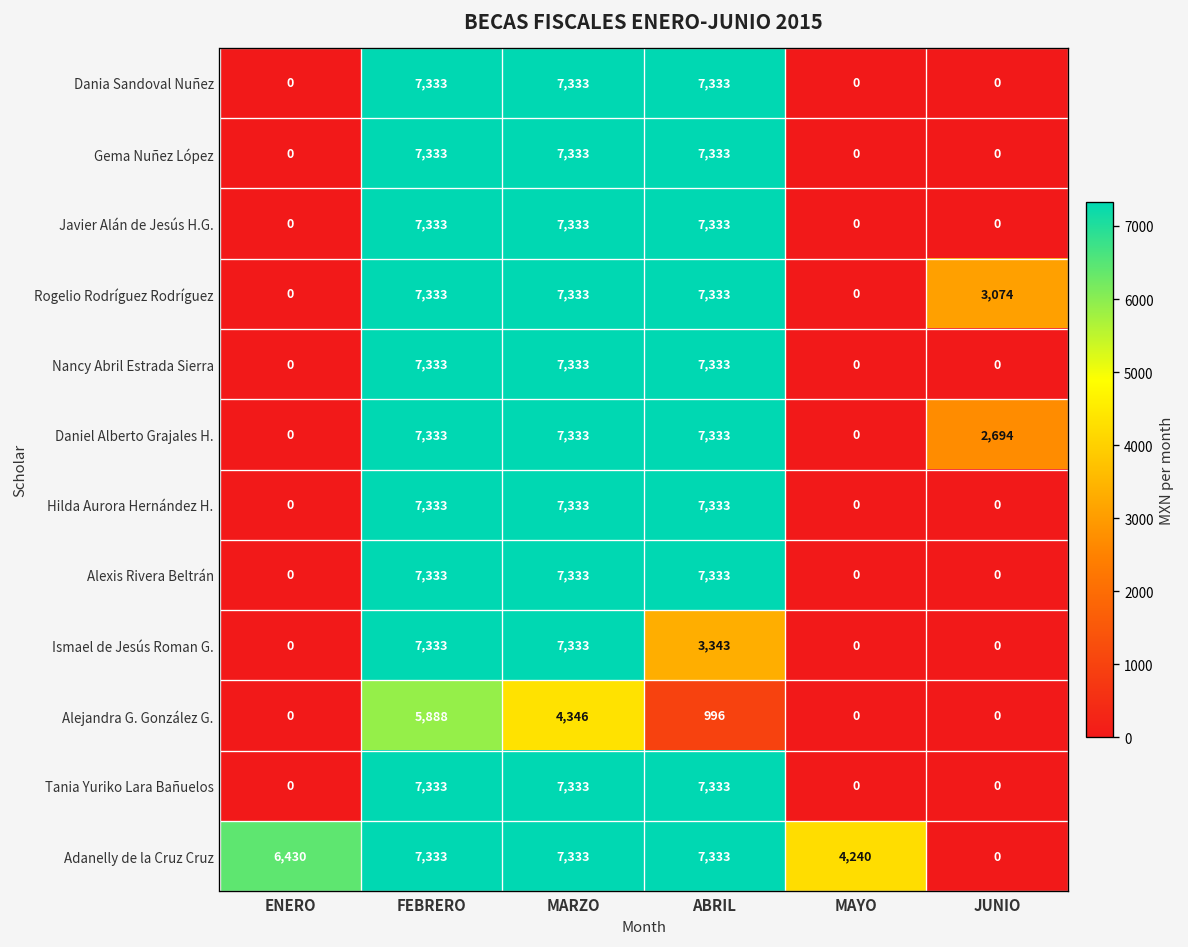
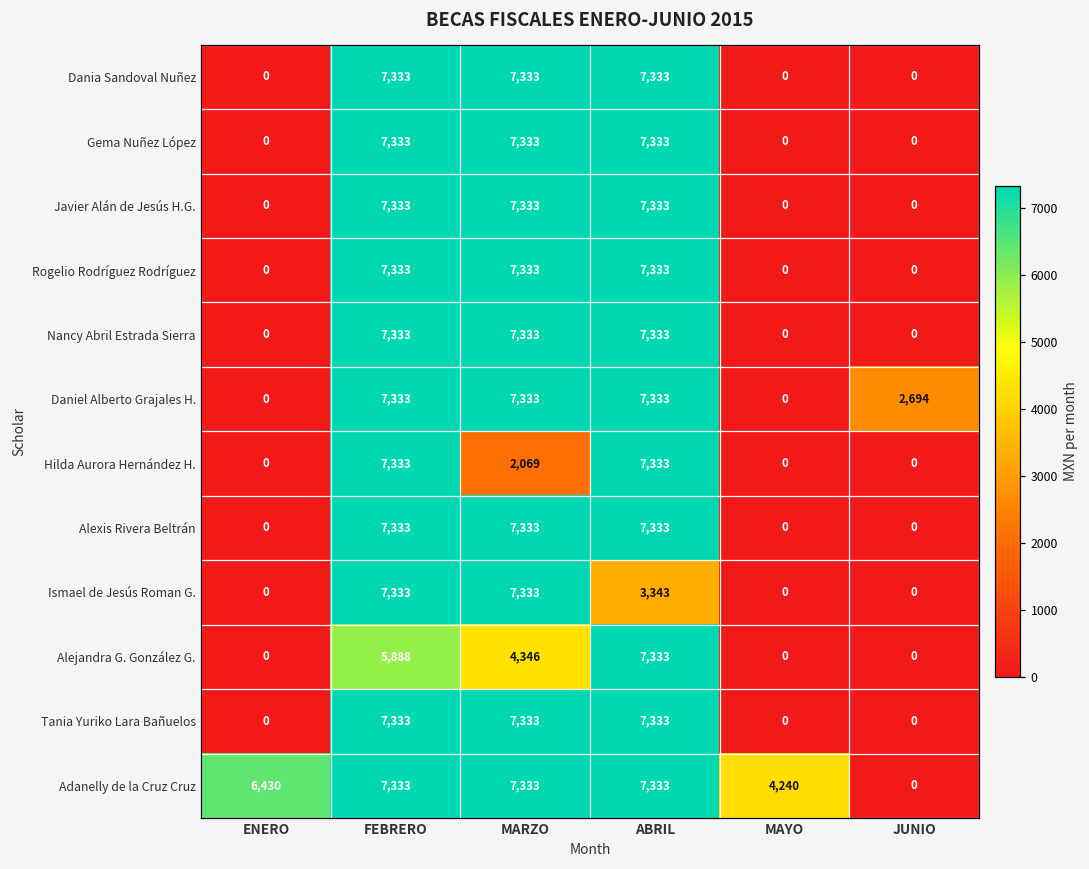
  {
    "Dania Sandoval Nuñez": {
      "ENERO": "0",
      "FEBRERO": "7,333",
      "MARZO": "7,333",
      "ABRIL": "7,333",
      "MAYO": "0",
      "JUNIO": "0"
    },
    "Gema Nuñez López": {
      "ENERO": "0",
      "FEBRERO": "7,333",
      "MARZO": "7,333",
      "ABRIL": "7,333",
      "MAYO": "0",
      "JUNIO": "0"
    },
    "Javier Alán de Jesús H.G.": {
      "ENERO": "0",
      "FEBRERO": "7,333",
      "MARZO": "7,333",
      "ABRIL": "7,333",
      "MAYO": "0",
      "JUNIO": "0"
    },
    "Rogelio Rodríguez Rodríguez": {
      "ENERO": "0",
      "FEBRERO": "7,333",
      "MARZO": "7,333",
      "ABRIL": "7,333",
      "MAYO": "0",
-     "JUNIO": "3,074"
+     "JUNIO": "0"
    },
    "Nancy Abril Estrada Sierra": {
      "ENERO": "0",
      "FEBRERO": "7,333",
      "MARZO": "7,333",
      "ABRIL": "7,333",
      "MAYO": "0",
      "JUNIO": "0"
    },
    "Daniel Alberto Grajales H.": {
      "ENERO": "0",
      "FEBRERO": "7,333",
      "MARZO": "7,333",
      "ABRIL": "7,333",
      "MAYO": "0",
      "JUNIO": "2,694"
    },
    "Hilda Aurora Hernández H.": {
      "ENERO": "0",
      "FEBRERO": "7,333",
-     "MARZO": "7,333",
+     "MARZO": "2,069",
      "ABRIL": "7,333",
      "MAYO": "0",
      "JUNIO": "0"
    },
    "Alexis Rivera Beltrán": {
      "ENERO": "0",
      "FEBRERO": "7,333",
      "MARZO": "7,333",
      "ABRIL": "7,333",
      "MAYO": "0",
      "JUNIO": "0"
    },
    "Ismael de Jesús Roman G.": {
      "ENERO": "0",
      "FEBRERO": "7,333",
      "MARZO": "7,333",
      "ABRIL": "3,343",
      "MAYO": "0",
      "JUNIO": "0"
    },
    "Alejandra G. González G.": {
      "ENERO": "0",
      "FEBRERO": "5,888",
      "MARZO": "4,346",
-     "ABRIL": "996",
+     "ABRIL": "7,333",
      "MAYO": "0",
      "JUNIO": "0"
    },
    "Tania Yuriko Lara Bañuelos": {
      "ENERO": "0",
      "FEBRERO": "7,333",
      "MARZO": "7,333",
      "ABRIL": "7,333",
      "MAYO": "0",
      "JUNIO": "0"
    },
    "Adanelly de la Cruz Cruz": {
      "ENERO": "6,430",
      "FEBRERO": "7,333",
      "MARZO": "7,333",
      "ABRIL": "7,333",
      "MAYO": "4,240",
      "JUNIO": "0"
    }
  }
